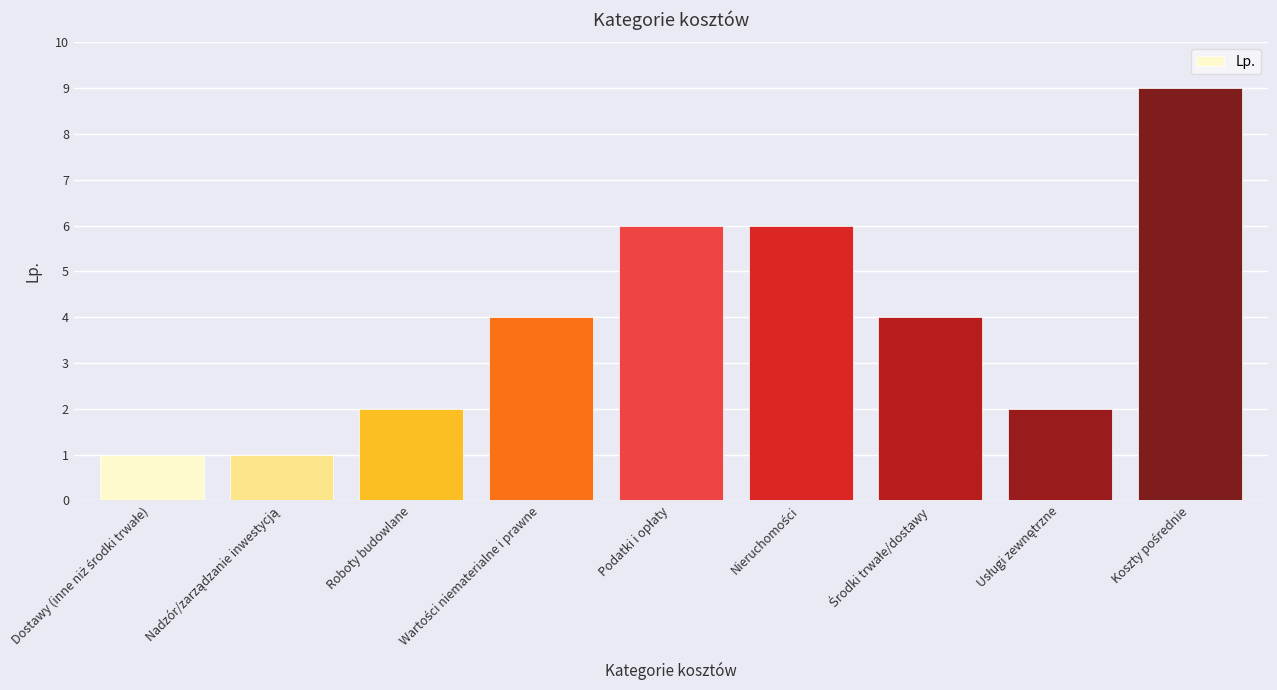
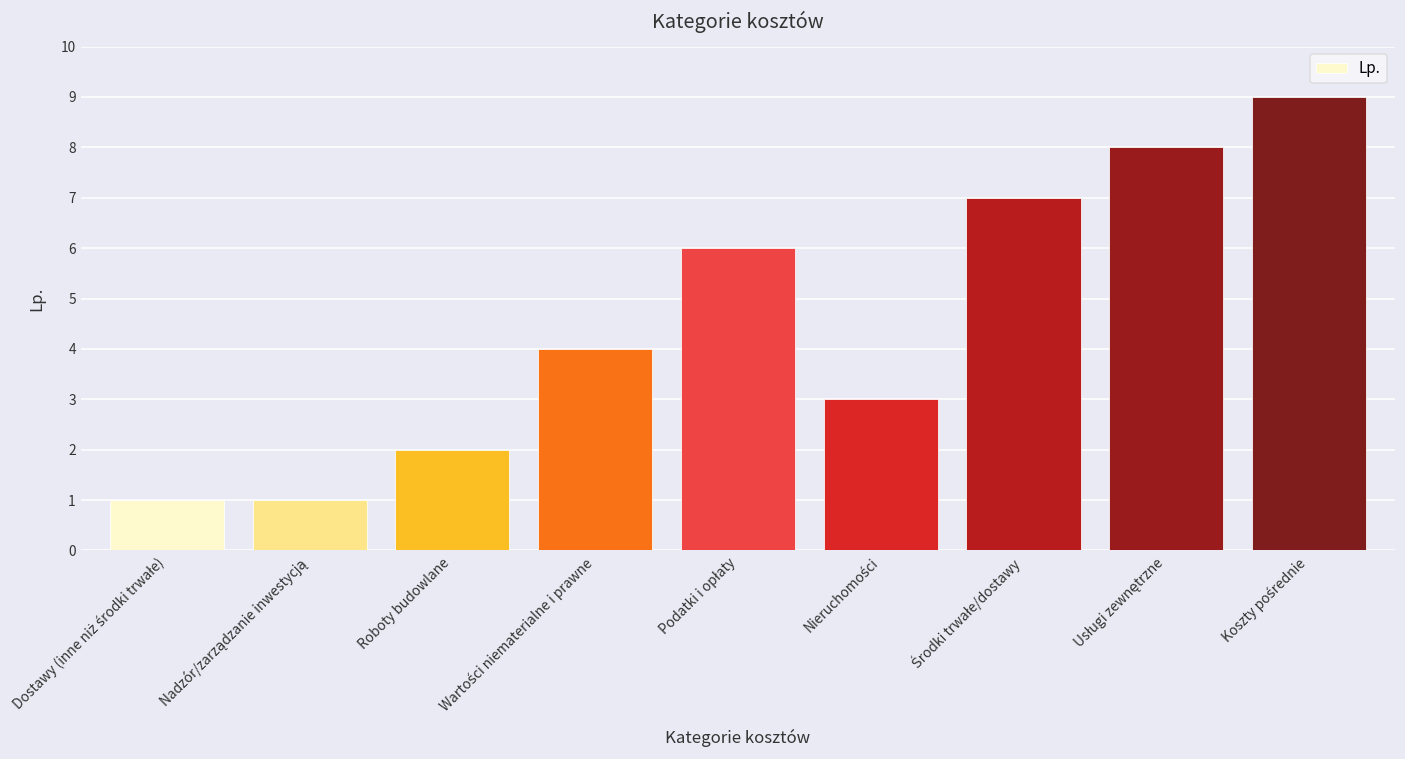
  {
    "Dostawy (inne niż środki trwałe)": 1,
    "Nadzór/zarządzanie inwestycją": 1,
    "Roboty budowlane": 2,
    "Wartości niematerialne i prawne": 4,
    "Podatki i opłaty": 6,
-   "Nieruchomości": 6,
-   "Środki trwałe/dostawy": 4,
-   "Usługi zewnętrzne": 2,
+   "Nieruchomości": 3,
+   "Środki trwałe/dostawy": 7,
+   "Usługi zewnętrzne": 8,
    "Koszty pośrednie": 9
  }
